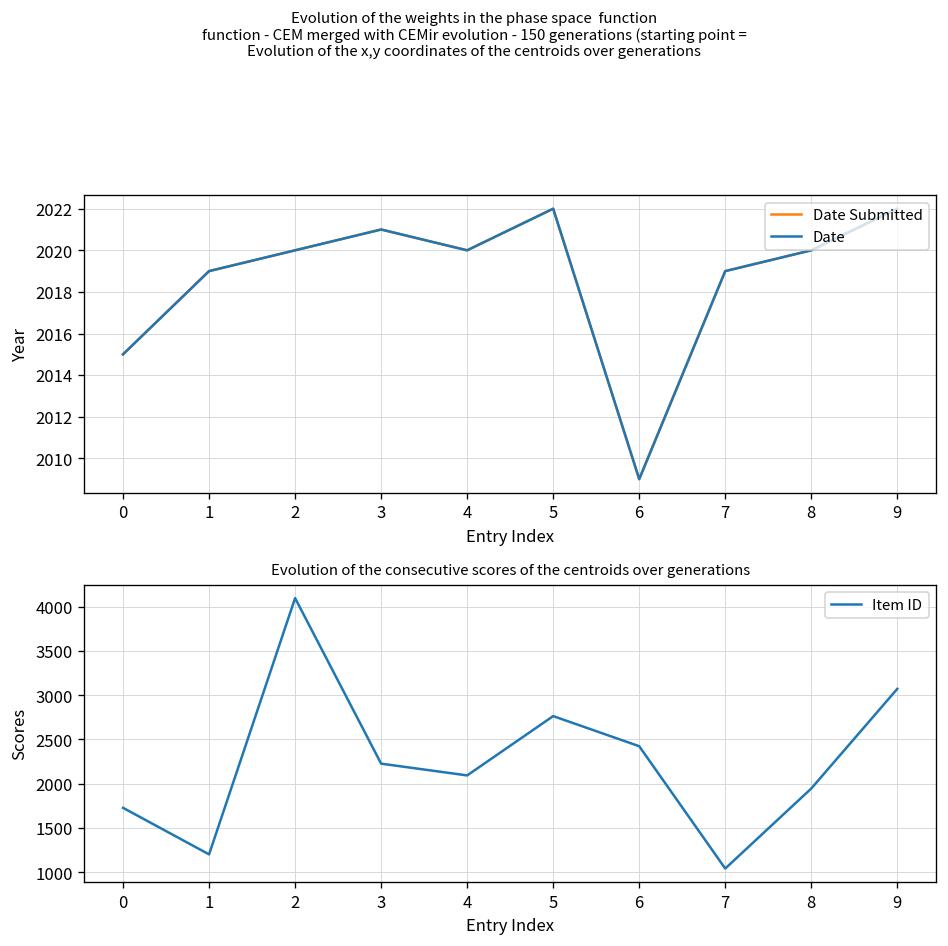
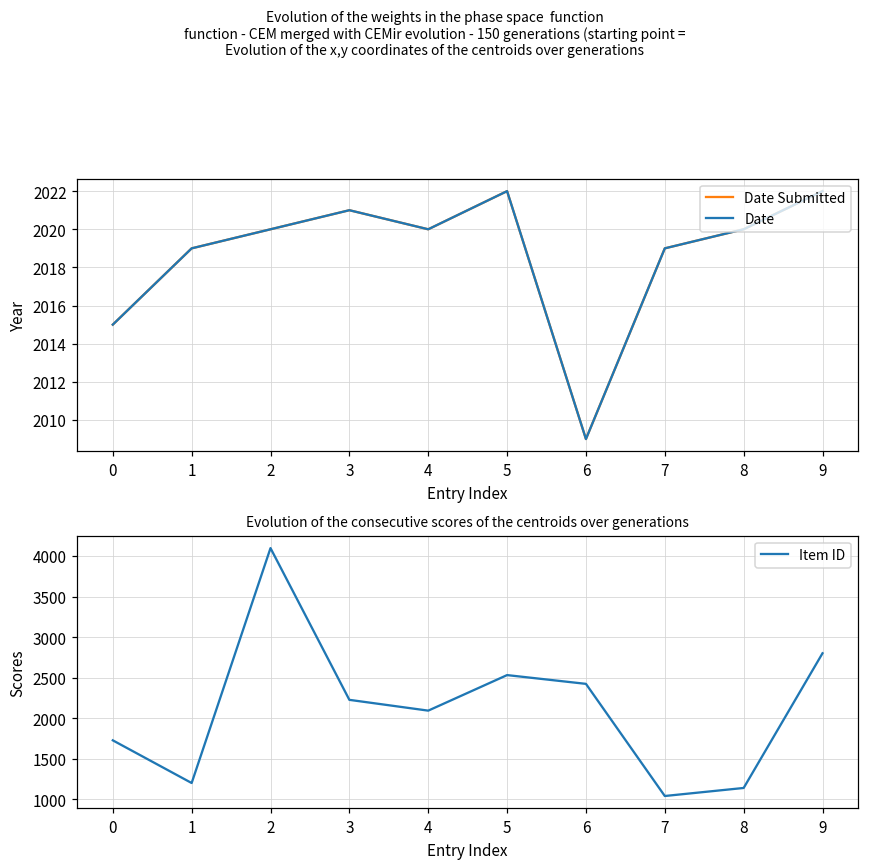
  {
    "Evolution of the consecutive scores of the centroids over generations": {
      "0": 1700,
      "1": 1200,
      "2": 4100,
      "3": 2200,
      "4": 2100,
-     "5": 2800,
+     "5": 2500,
      "6": 2400,
      "7": 1000,
-     "8": 1900,
-     "9": 3100
+     "8": 1100,
+     "9": 2800
    }
  }
